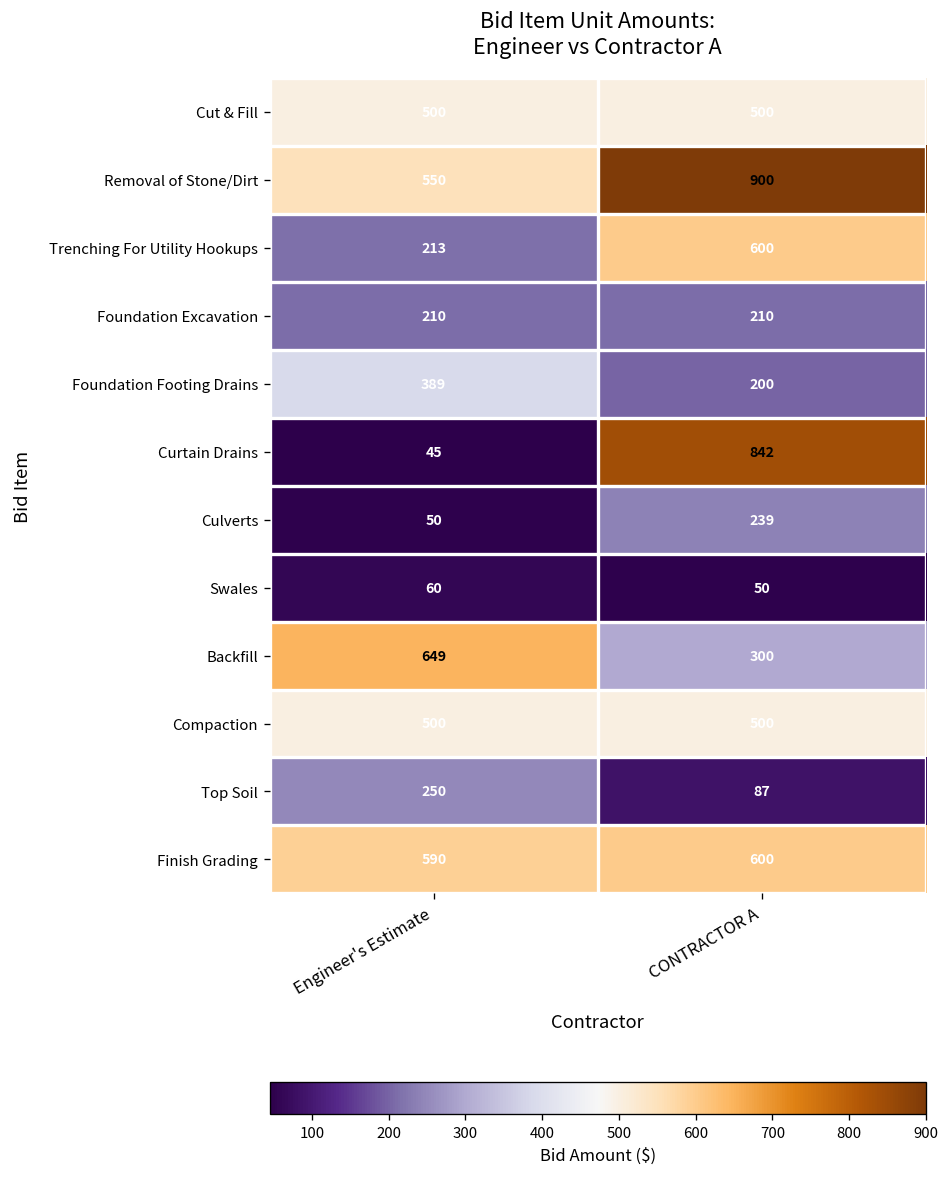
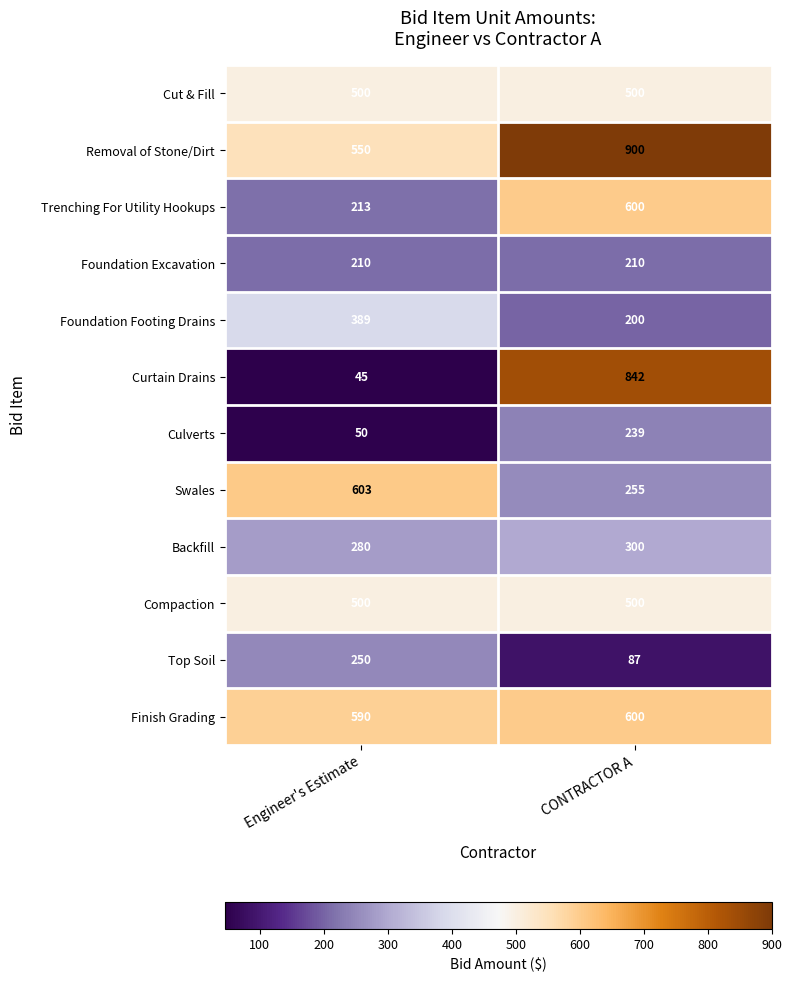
  {
    "Removal of Stone/Dirt": {
      "Engineer's Estimate": 550,
      "CONTRACTOR A": 900
    },
    "Trenching For Utility Hookups": {
      "Engineer's Estimate": 213,
      "CONTRACTOR A": 600
    },
    "Foundation Excavation": {
      "Engineer's Estimate": 210,
      "CONTRACTOR A": 210
    },
    "Foundation Footing Drains": {
      "CONTRACTOR A": 200
    },
    "Curtain Drains": {
      "Engineer's Estimate": 45,
      "CONTRACTOR A": 842
    },
    "Culverts": {
      "Engineer's Estimate": 50,
      "CONTRACTOR A": 239
    },
    "Swales": {
-     "Engineer's Estimate": 60,
-     "CONTRACTOR A": 50
+     "Engineer's Estimate": 603,
+     "CONTRACTOR A": 255
    },
    "Backfill": {
-     "Engineer's Estimate": 649,
+     "Engineer's Estimate": 280,
      "CONTRACTOR A": 300
    },
    "Top Soil": {
      "Engineer's Estimate": 250,
      "CONTRACTOR A": 87
    },
    "Finish Grading": {
      "Engineer's Estimate": 590,
      "CONTRACTOR A": 600
    }
  }
